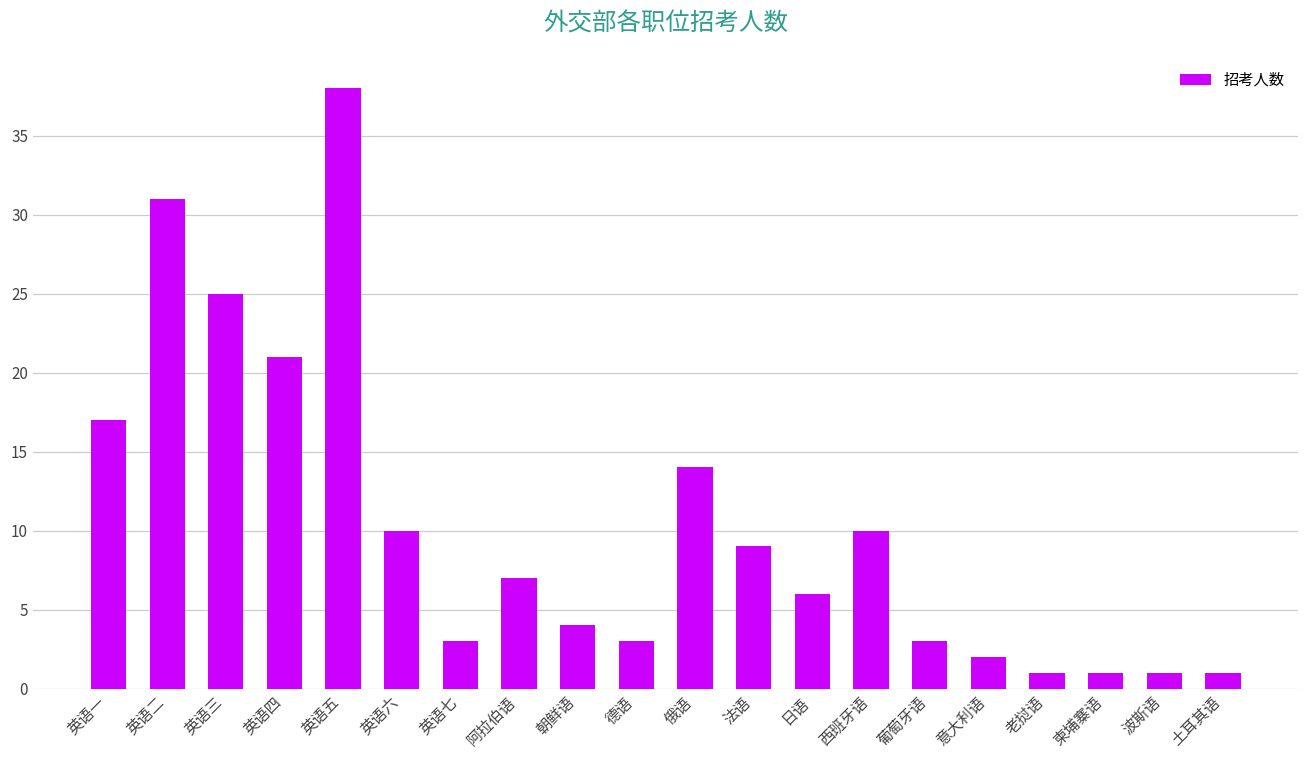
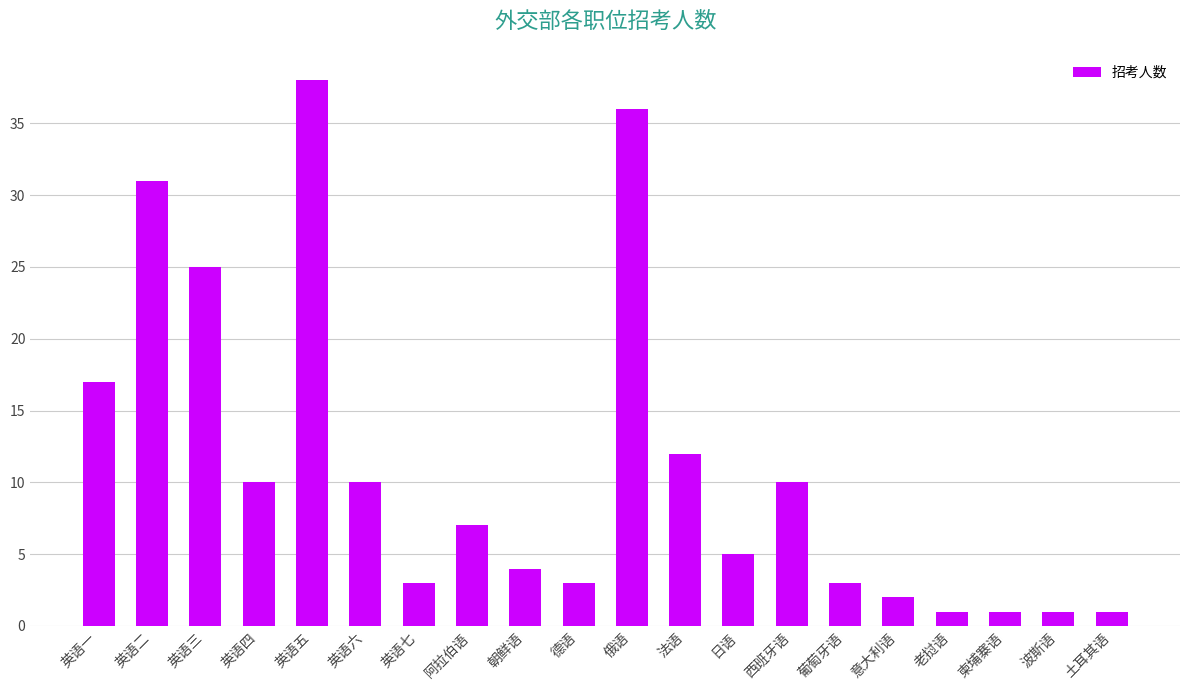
  {
    "英语一": 17,
    "英语二": 31,
    "英语三": 25,
-   "英语四": 21,
+   "英语四": 10,
    "英语五": 38,
    "英语六": 10,
    "英语七": 3,
    "阿拉伯语": 7,
    "朝鲜语": 4,
    "德语": 3,
-   "俄语": 14,
-   "法语": 9,
-   "日语": 6,
+   "俄语": 36,
+   "法语": 12,
+   "日语": 5,
    "西班牙语": 10,
    "葡萄牙语": 3,
    "意大利语": 2,
    "老挝语": 1,
    "柬埔寨语": 1,
    "波斯语": 1,
    "土耳其语": 1
  }
